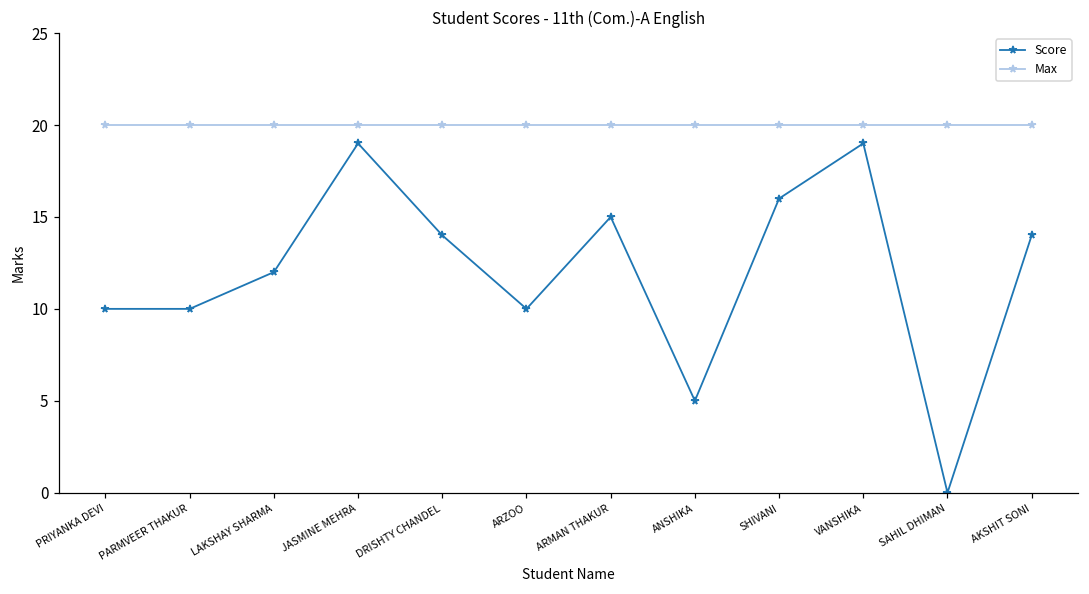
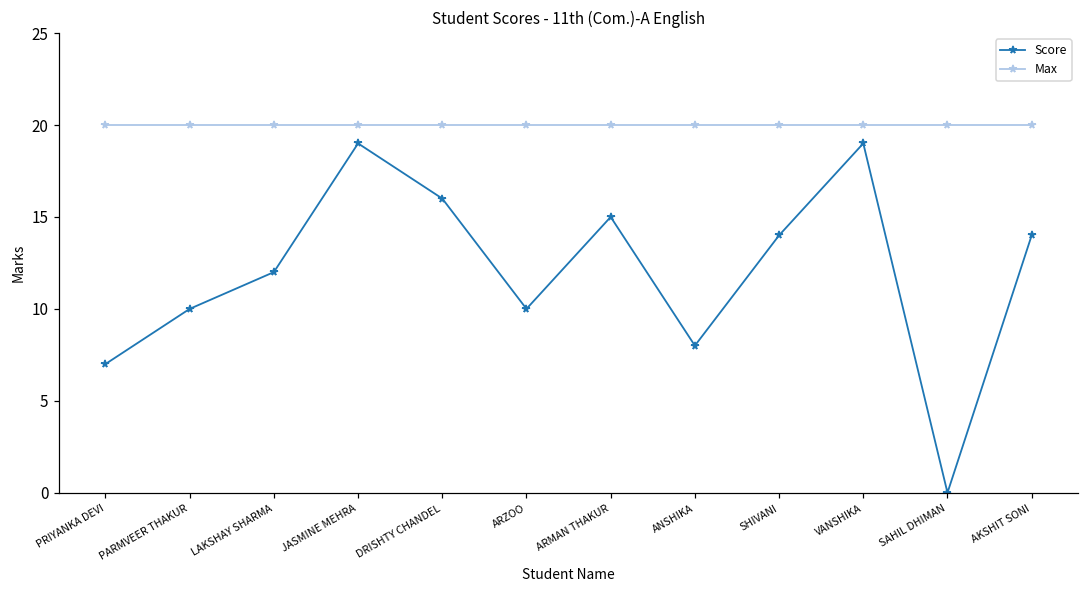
  {
    "Score": {
-     "PRIYANKA DEVI": 10,
+     "PRIYANKA DEVI": 7,
      "PARMVEER THAKUR": 10,
      "LAKSHAY SHARMA": 12,
      "JASMINE MEHRA": 19,
-     "DRISHTY CHANDEL": 14,
+     "DRISHTY CHANDEL": 16,
      "ARZOO": 10,
      "ARMAN THAKUR": 15,
-     "ANSHIKA": 5,
-     "SHIVANI": 16,
+     "ANSHIKA": 8,
+     "SHIVANI": 14,
      "VANSHIKA": 19,
      "SAHIL DHIMAN": 0,
      "AKSHIT SONI": 14
    },
    "Max": {
      "PRIYANKA DEVI": 20,
      "PARMVEER THAKUR": 20,
      "LAKSHAY SHARMA": 20,
      "JASMINE MEHRA": 20,
      "DRISHTY CHANDEL": 20,
      "ARZOO": 20,
      "ARMAN THAKUR": 20,
      "ANSHIKA": 20,
      "SHIVANI": 20,
      "VANSHIKA": 20,
      "SAHIL DHIMAN": 20,
      "AKSHIT SONI": 20
    }
  }
